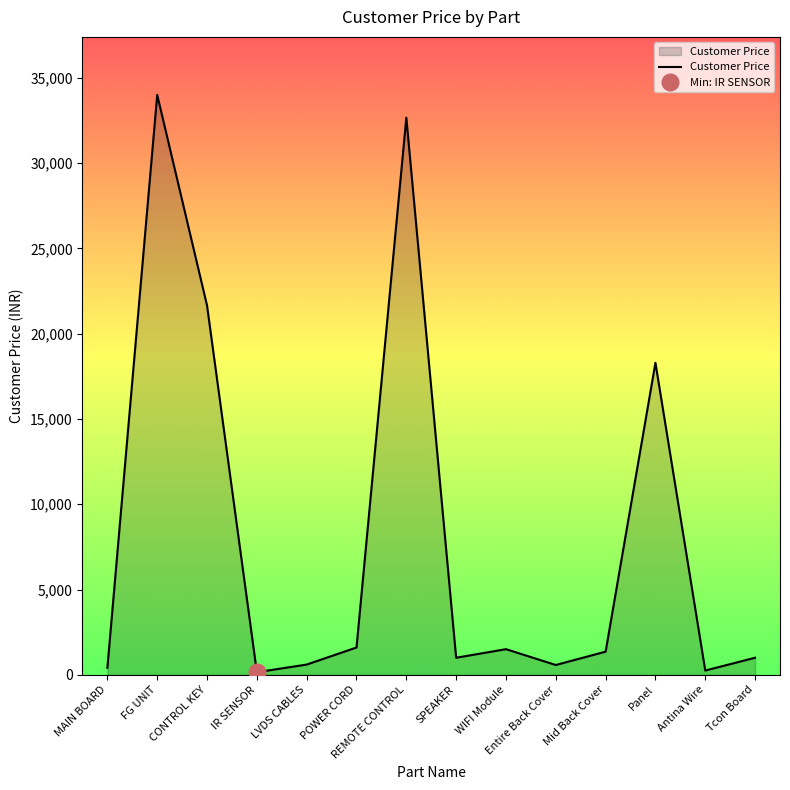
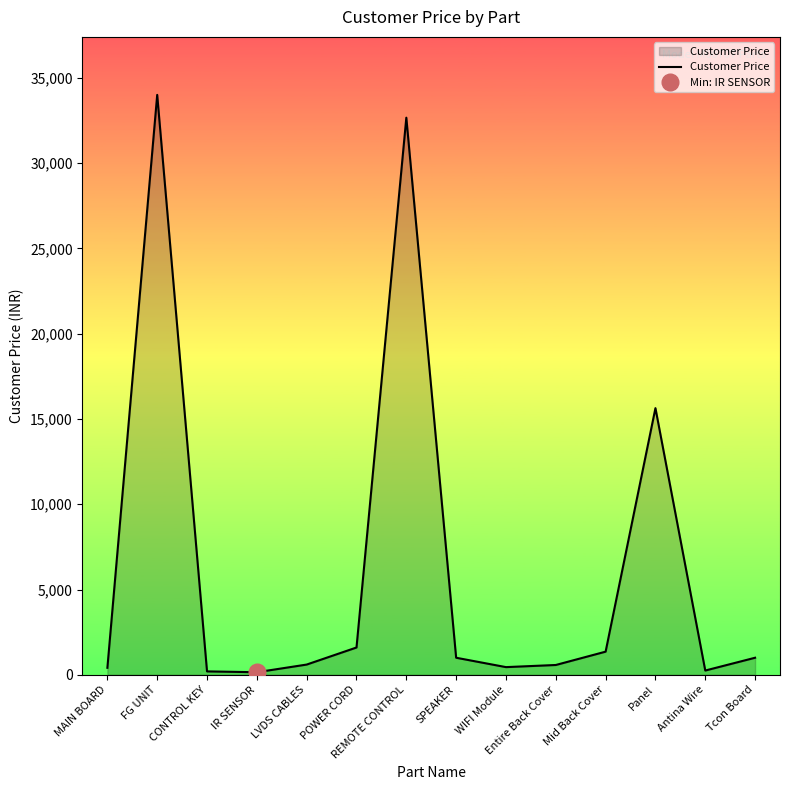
  {
    "Customer Price": {
      "MAIN BOARD": "400",
      "FG UNIT": "34,000",
-     "CONTROL KEY": "21,700",
+     "CONTROL KEY": "200",
      "LVDS CABLES": "600",
      "POWER CORD": "1,600",
      "REMOTE CONTROL": "32,700",
      "SPEAKER": "1,000",
-     "WIFI Module": "1,500",
+     "WIFI Module": "500",
      "Entire Back Cover": "600",
      "Mid Back Cover": "1,400",
-     "Panel": "18,300",
+     "Panel": "15,600",
      "Antina Wire": "300",
      "Tcon Board": "1,000"
    }
  }
